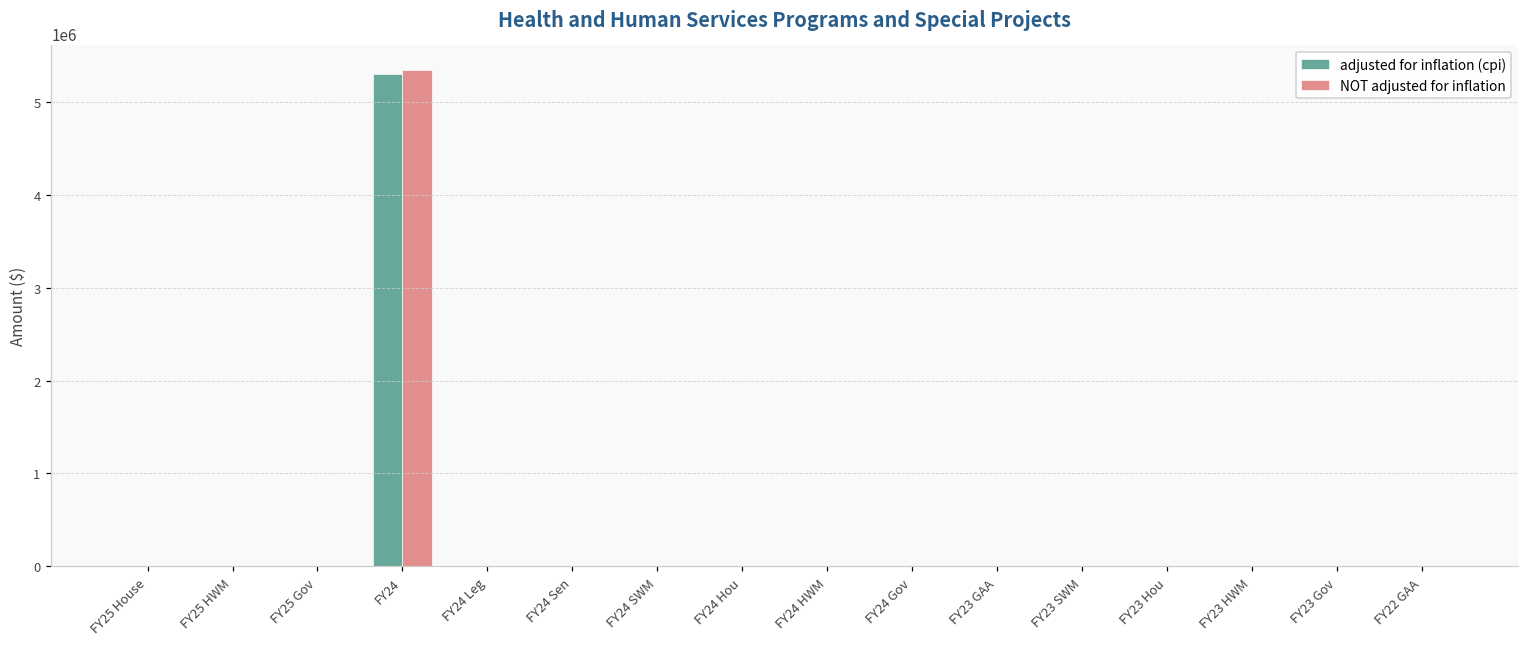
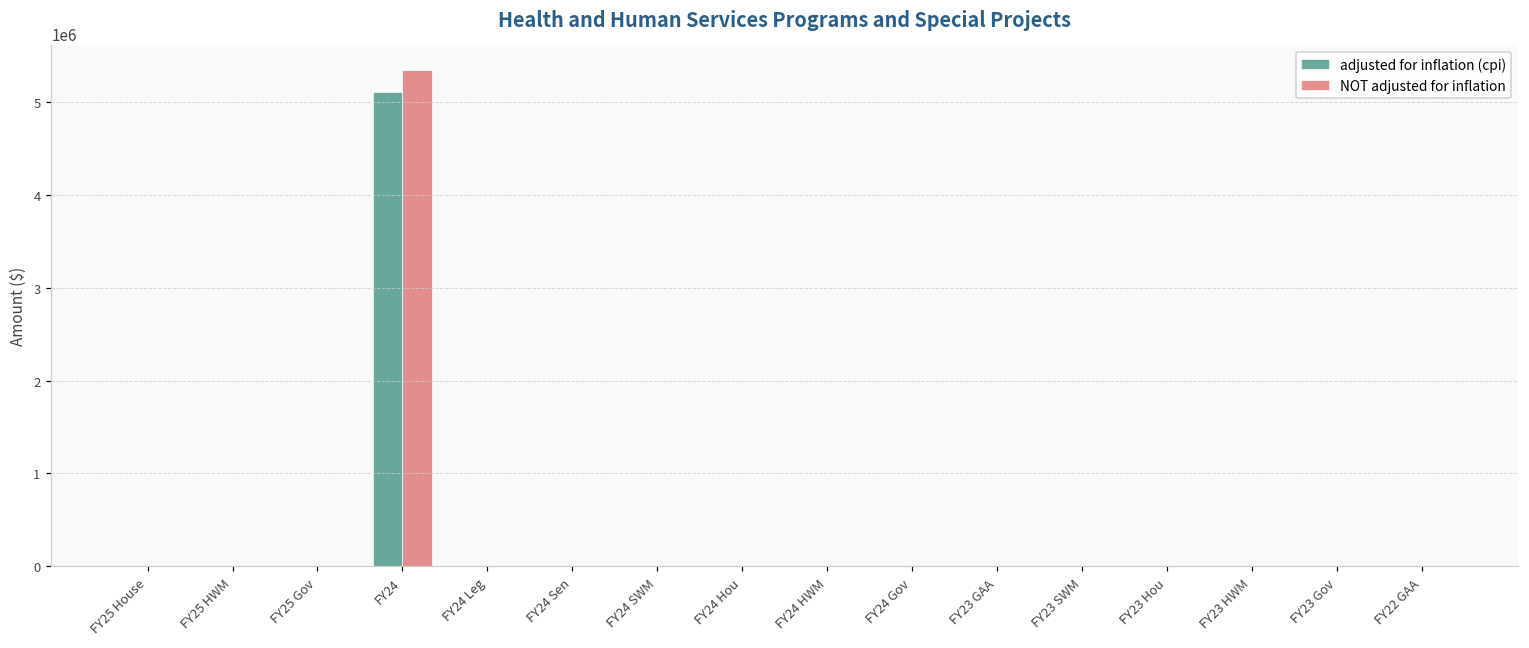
  {
    "adjusted for inflation (cpi)": {
      "FY25 House": 0,
      "FY25 HWM": 0,
      "FY25 Gov": 0,
-     "FY24": 5300000,
+     "FY24": 5100000,
      "FY24 Leg": 0,
      "FY24 Sen": 0,
      "FY24 SWM": 0,
      "FY24 Hou": 0,
      "FY24 HWM": 0,
      "FY24 Gov": 0,
      "FY23 GAA": 0,
      "FY23 SWM": 0,
      "FY23 Hou": 0,
      "FY23 HWM": 0,
      "FY23 Gov": 0,
      "FY22 GAA": 0
    },
    "NOT adjusted for inflation": {
      "FY25 House": 0,
      "FY25 HWM": 0,
      "FY25 Gov": 0,
      "FY24": 5300000,
      "FY24 Leg": 0,
      "FY24 Sen": 0,
      "FY24 SWM": 0,
      "FY24 Hou": 0,
      "FY24 HWM": 0,
      "FY24 Gov": 0,
      "FY23 GAA": 0,
      "FY23 SWM": 0,
      "FY23 Hou": 0,
      "FY23 HWM": 0,
      "FY23 Gov": 0,
      "FY22 GAA": 0
    }
  }
